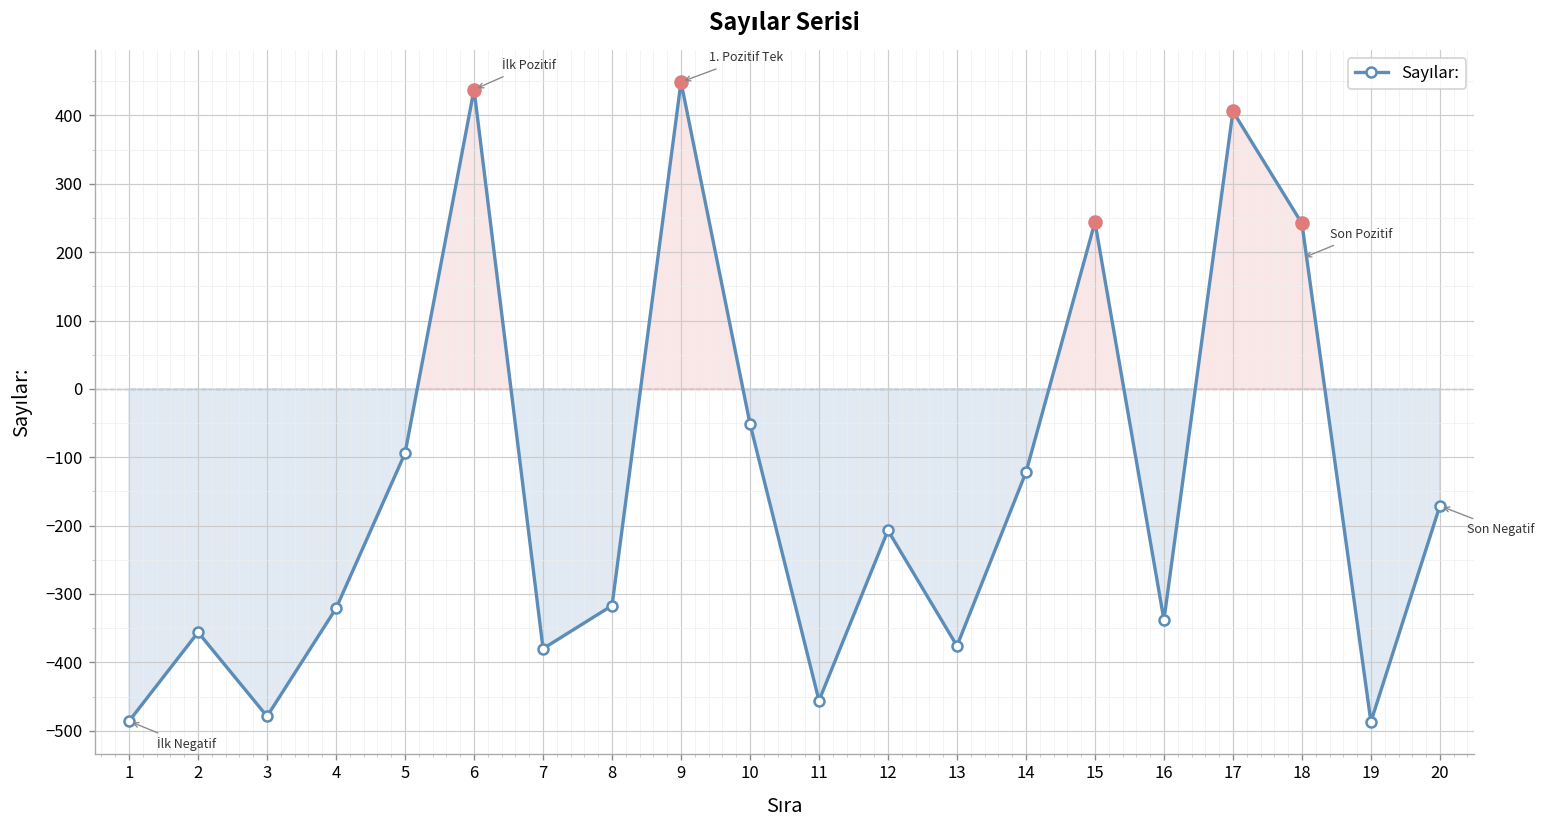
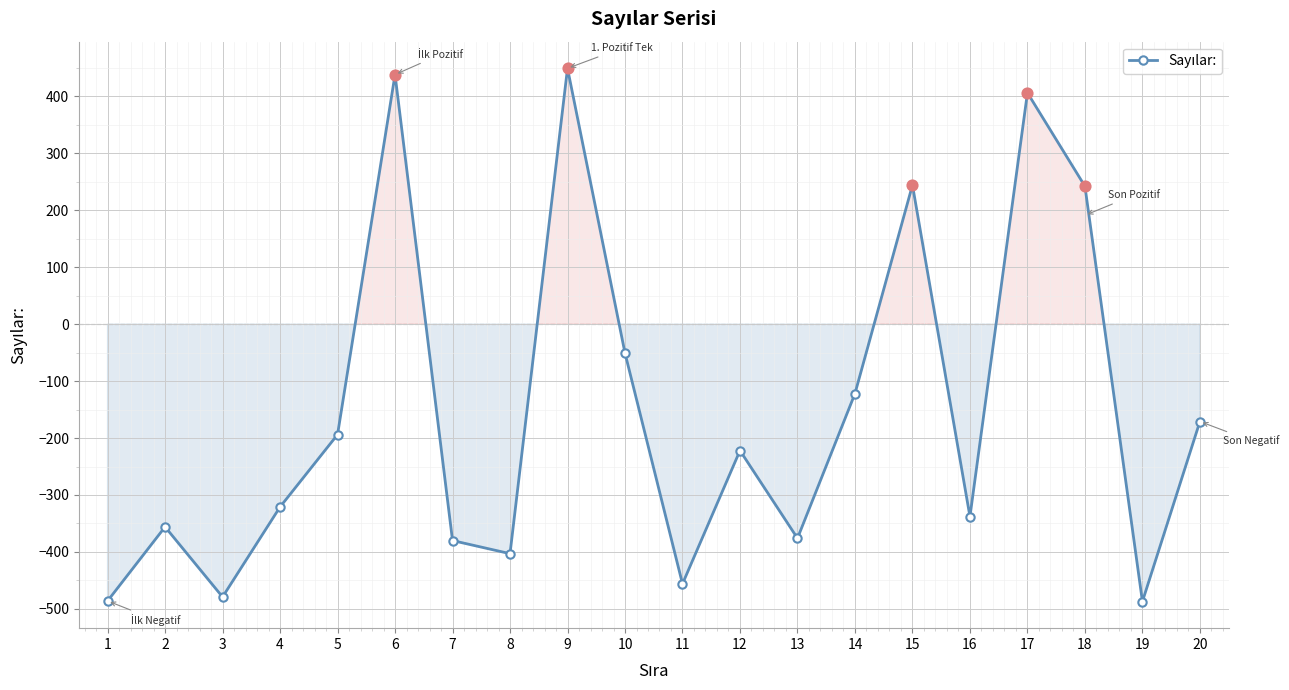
  {
    "Sayılar:": {
      "1": -490,
      "2": -360,
      "3": -480,
      "4": -320,
-     "5": -90,
+     "5": -190,
      "7": -380,
-     "8": -320,
+     "8": -400,
      "10": -50,
      "11": -460,
-     "12": -210,
+     "12": -220,
      "13": -380,
      "14": -120,
      "16": -340,
      "19": -490,
      "20": -170
    }
  }
